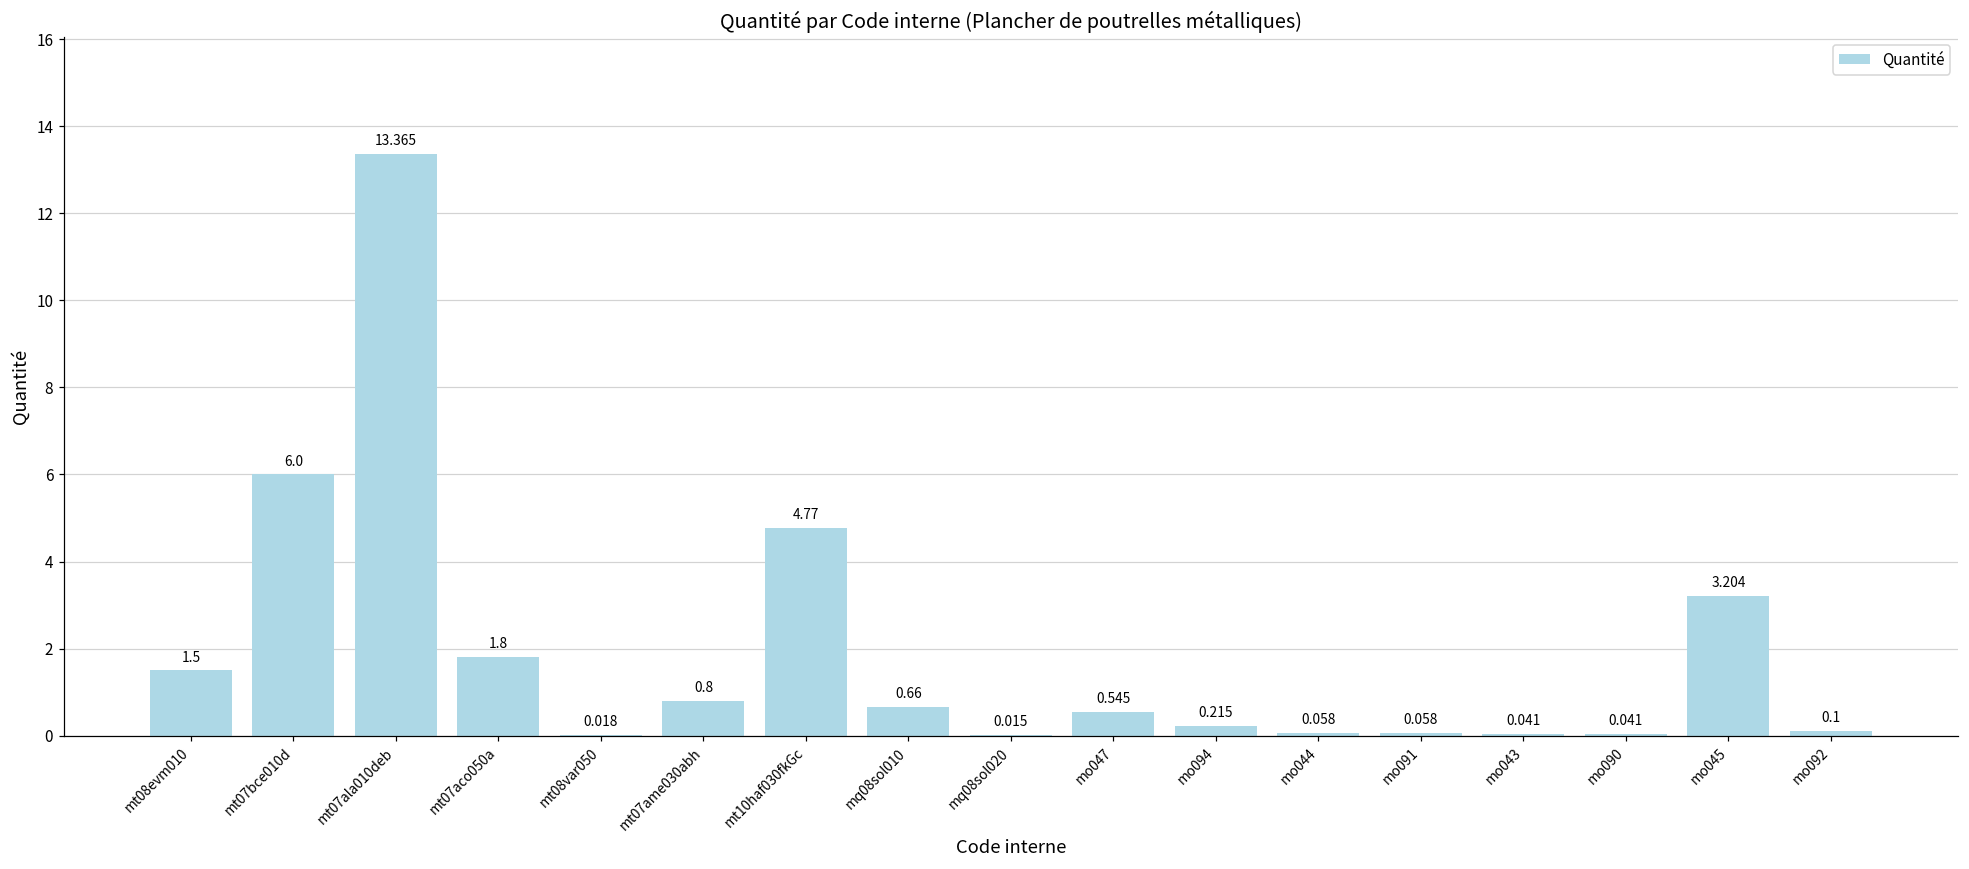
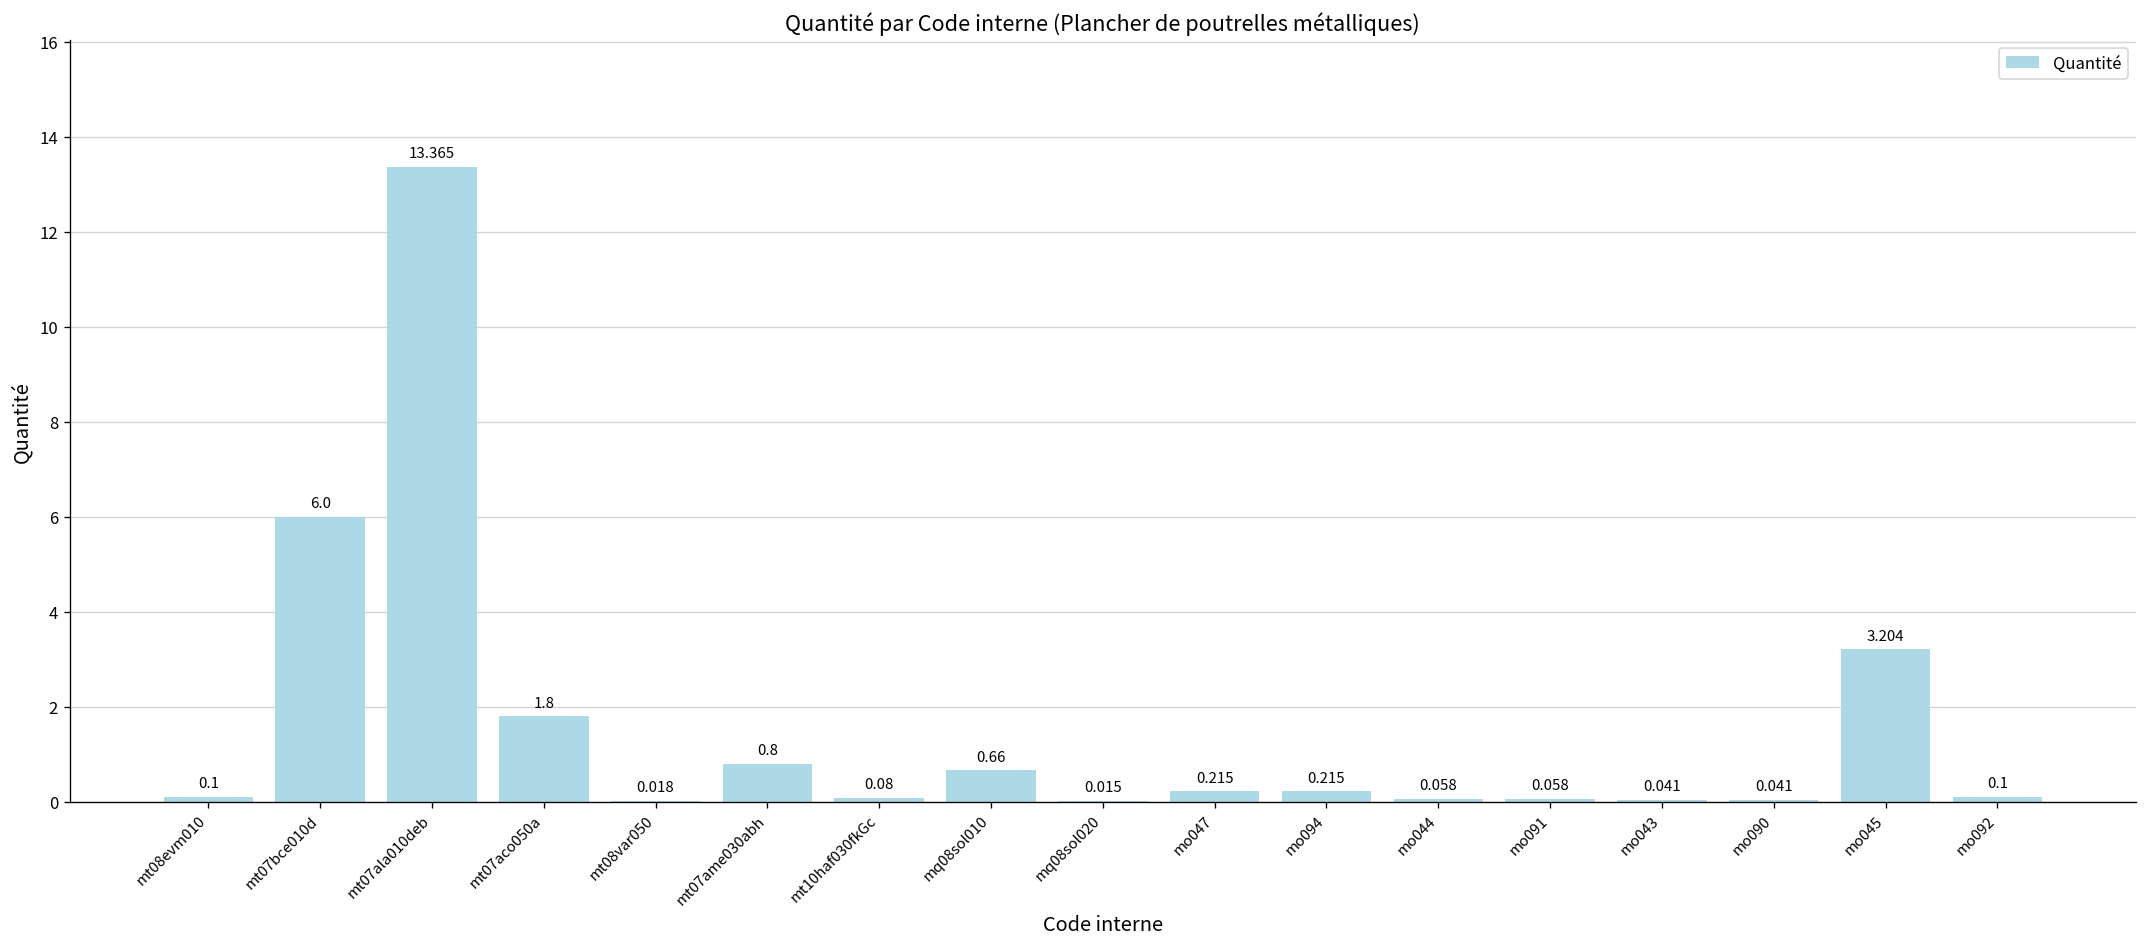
  {
-   "mt08evm010": 1.5,
+   "mt08evm010": 0.1,
    "mt07bce010d": 6.0,
    "mt07ala010deb": 13.365,
    "mt07aco050a": 1.8,
    "mt08var050": 0.018,
    "mt07ame030abh": 0.8,
-   "mt10haf030fkGc": 4.77,
+   "mt10haf030fkGc": 0.08,
    "mq08sol010": 0.66,
    "mq08sol020": 0.015,
-   "mo047": 0.545,
+   "mo047": 0.215,
    "mo094": 0.215,
    "mo044": 0.058,
    "mo091": 0.058,
    "mo043": 0.041,
    "mo090": 0.041,
    "mo045": 3.204,
    "mo092": 0.1
  }
